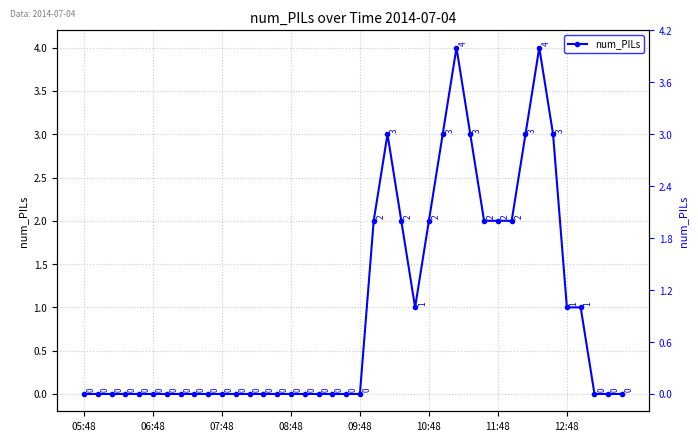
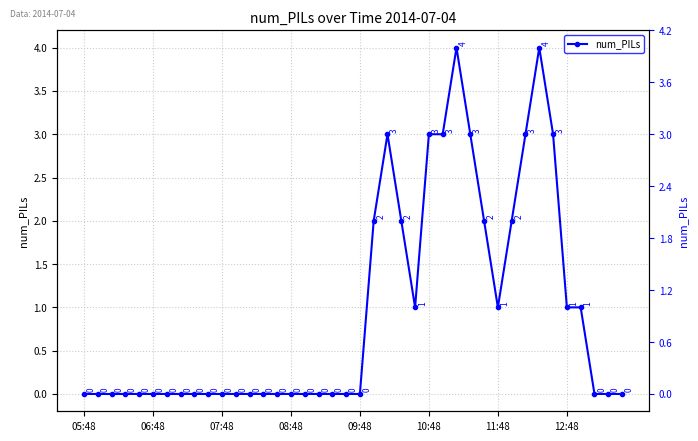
  {
    "06:48": 0,
    "07:48": 0,
    "08:48": 0,
    "09:48": 0,
-   "10:48": 2,
-   "11:48": 2
+   "10:48": 3,
+   "11:48": 1
  }
